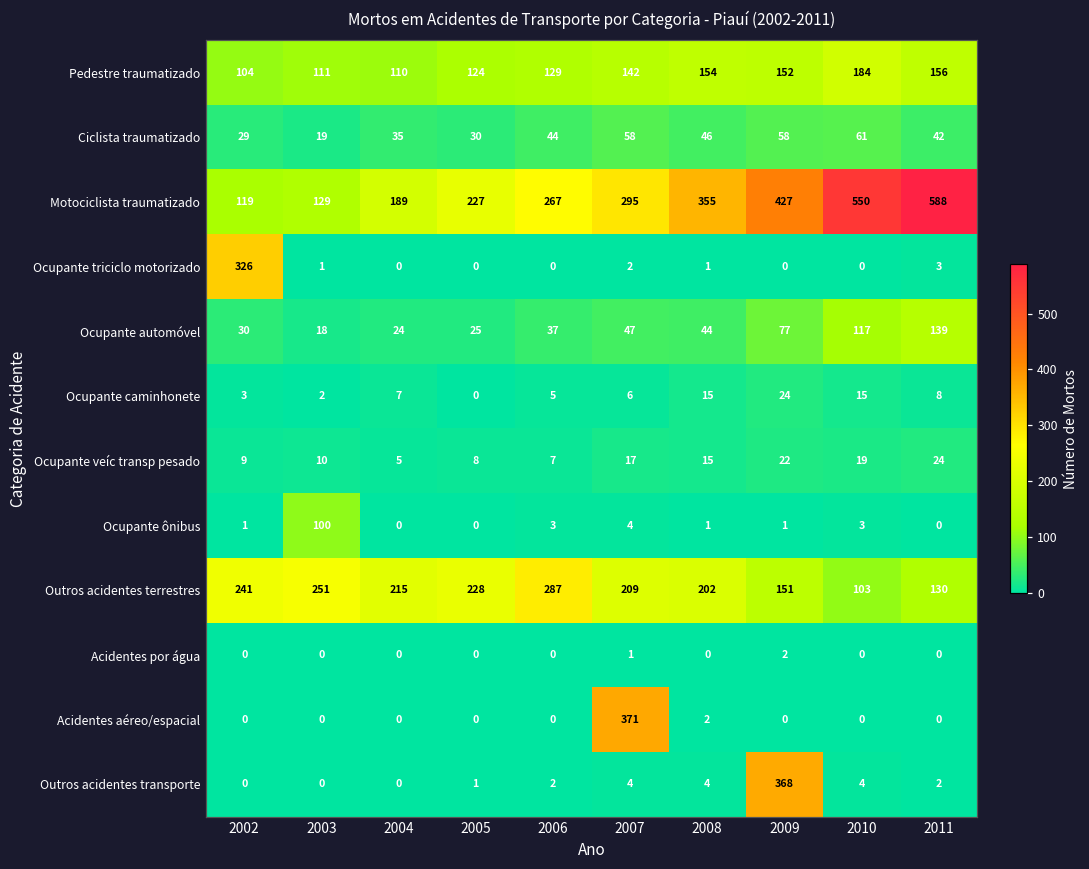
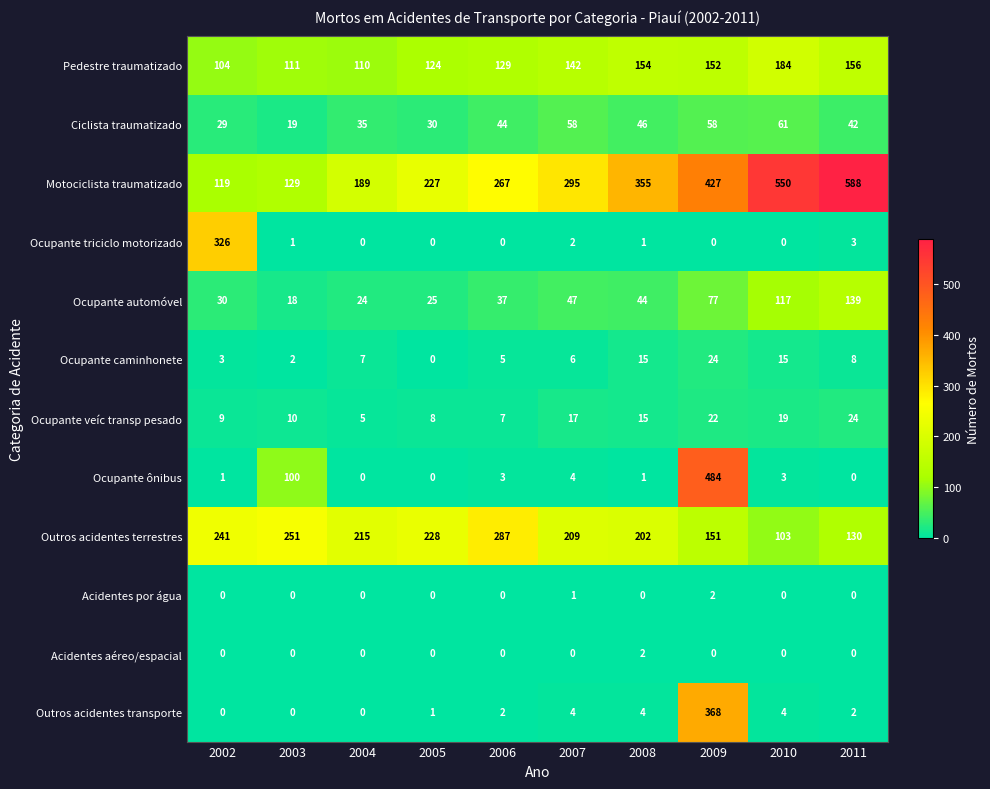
  {
    "Pedestre traumatizado": {
      "2002": 104,
      "2003": 111,
      "2004": 110,
      "2005": 124,
      "2006": 129,
      "2007": 142,
      "2008": 154,
      "2009": 152,
      "2010": 184,
      "2011": 156
    },
    "Ciclista traumatizado": {
      "2002": 29,
      "2003": 19,
      "2004": 35,
      "2005": 30,
      "2006": 44,
      "2007": 58,
      "2008": 46,
      "2009": 58,
      "2010": 61,
      "2011": 42
    },
    "Motociclista traumatizado": {
      "2002": 119,
      "2003": 129,
      "2004": 189,
      "2005": 227,
      "2006": 267,
      "2007": 295,
      "2008": 355,
      "2009": 427,
      "2010": 550,
      "2011": 588
    },
    "Ocupante triciclo motorizado": {
      "2002": 326,
      "2003": 1,
      "2004": 0,
      "2005": 0,
      "2006": 0,
      "2007": 2,
      "2008": 1,
      "2009": 0,
      "2010": 0,
      "2011": 3
    },
    "Ocupante automóvel": {
      "2002": 30,
      "2003": 18,
      "2004": 24,
      "2005": 25,
      "2006": 37,
      "2007": 47,
      "2008": 44,
      "2009": 77,
      "2010": 117,
      "2011": 139
    },
    "Ocupante caminhonete": {
      "2002": 3,
      "2003": 2,
      "2004": 7,
      "2005": 0,
      "2006": 5,
      "2007": 6,
      "2008": 15,
      "2009": 24,
      "2010": 15,
      "2011": 8
    },
    "Ocupante veíc transp pesado": {
      "2002": 9,
      "2003": 10,
      "2004": 5,
      "2005": 8,
      "2006": 7,
      "2007": 17,
      "2008": 15,
      "2009": 22,
      "2010": 19,
      "2011": 24
    },
    "Ocupante ônibus": {
      "2002": 1,
      "2003": 100,
      "2004": 0,
      "2005": 0,
      "2006": 3,
      "2007": 4,
      "2008": 1,
-     "2009": 1,
+     "2009": 484,
      "2010": 3,
      "2011": 0
    },
    "Outros acidentes terrestres": {
      "2002": 241,
      "2003": 251,
      "2004": 215,
      "2005": 228,
      "2006": 287,
      "2007": 209,
      "2008": 202,
      "2009": 151,
      "2010": 103,
      "2011": 130
    },
    "Acidentes por água": {
      "2002": 0,
      "2003": 0,
      "2004": 0,
      "2005": 0,
      "2006": 0,
      "2007": 1,
      "2008": 0,
      "2009": 2,
      "2010": 0,
      "2011": 0
    },
    "Acidentes aéreo/espacial": {
      "2002": 0,
      "2003": 0,
      "2004": 0,
      "2005": 0,
      "2006": 0,
-     "2007": 371,
+     "2007": 0,
      "2008": 2,
      "2009": 0,
      "2010": 0,
      "2011": 0
    },
    "Outros acidentes transporte": {
      "2002": 0,
      "2003": 0,
      "2004": 0,
      "2005": 1,
      "2006": 2,
      "2007": 4,
      "2008": 4,
      "2009": 368,
      "2010": 4,
      "2011": 2
    }
  }
